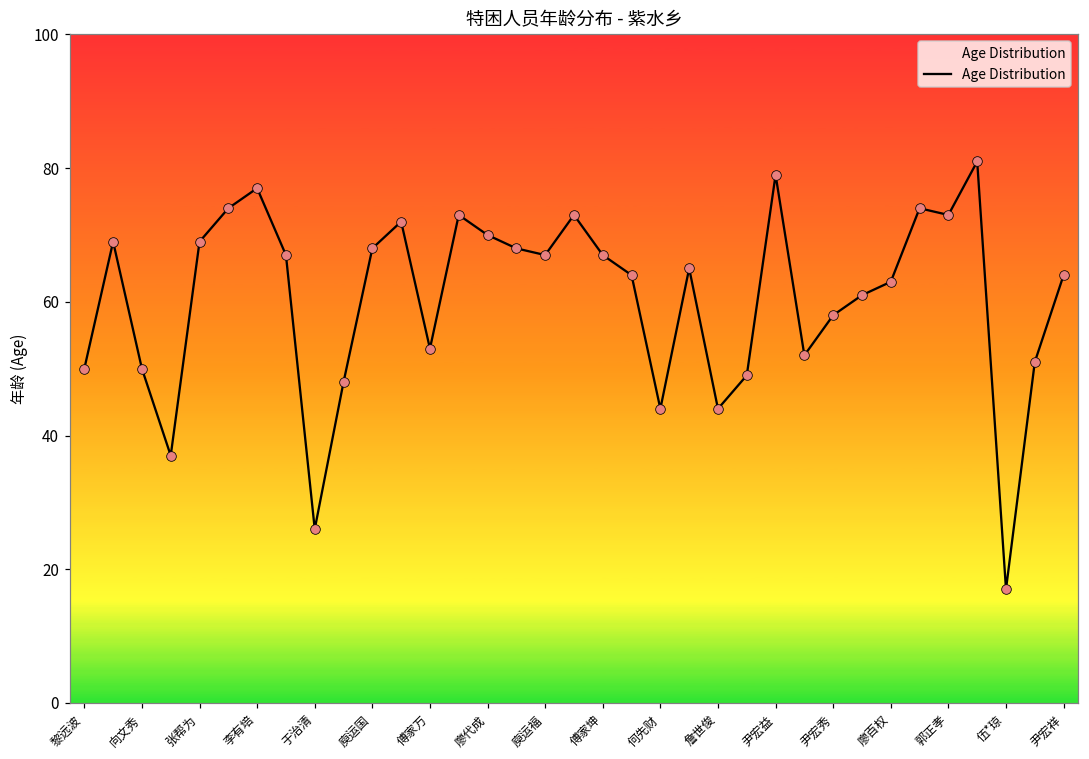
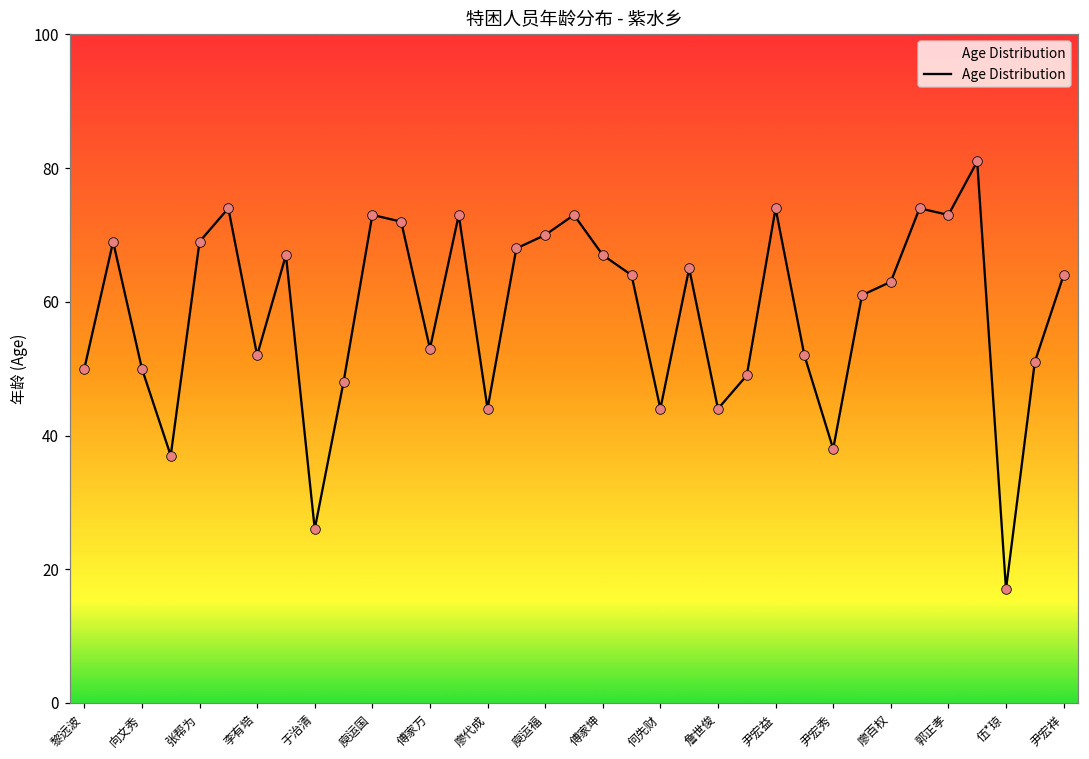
  {
    "黎远波": 50,
    "向文秀": 50,
    "张帮为": 69,
-   "李有培": 77,
+   "李有培": 52,
    "于治清": 26,
-   "庾运国": 68,
+   "庾运国": 73,
    "傅家万": 53,
-   "廖代成": 70,
-   "庾运福": 67,
+   "廖代成": 44,
+   "庾运福": 70,
    "傅家坤": 67,
    "何先财": 44,
    "詹世俊": 44,
-   "尹宏益": 79,
-   "尹宏秀": 58,
+   "尹宏益": 74,
+   "尹宏秀": 38,
    "廖百权": 63,
    "郭正孝": 73,
    "伍*琼": 17,
    "尹宏祥": 64
  }
